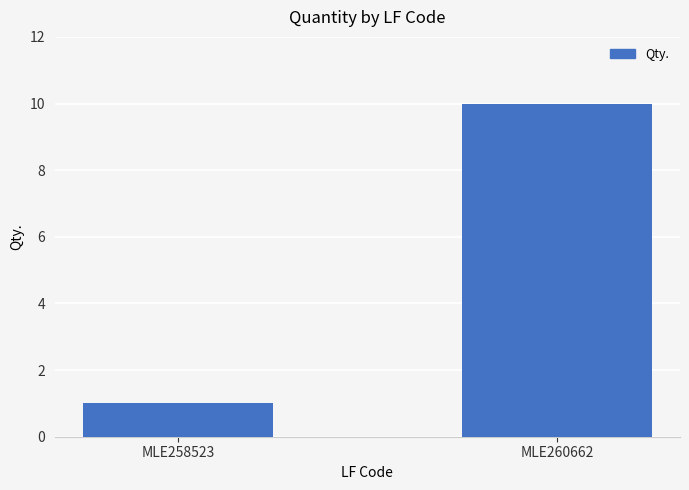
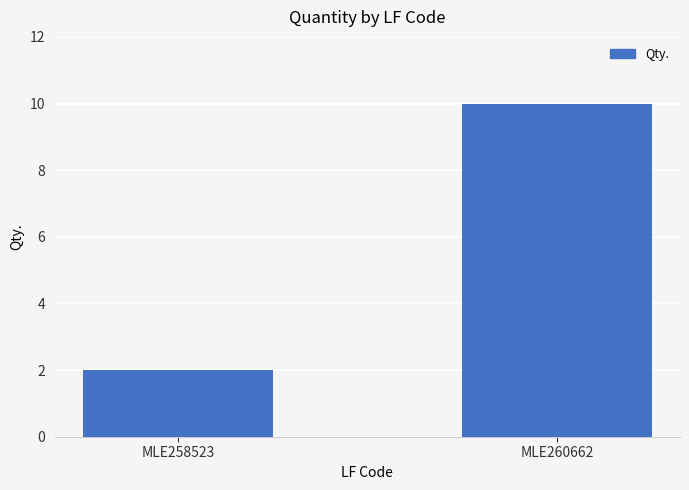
  {
-   "MLE258523": 1,
+   "MLE258523": 2,
    "MLE260662": 10
  }
